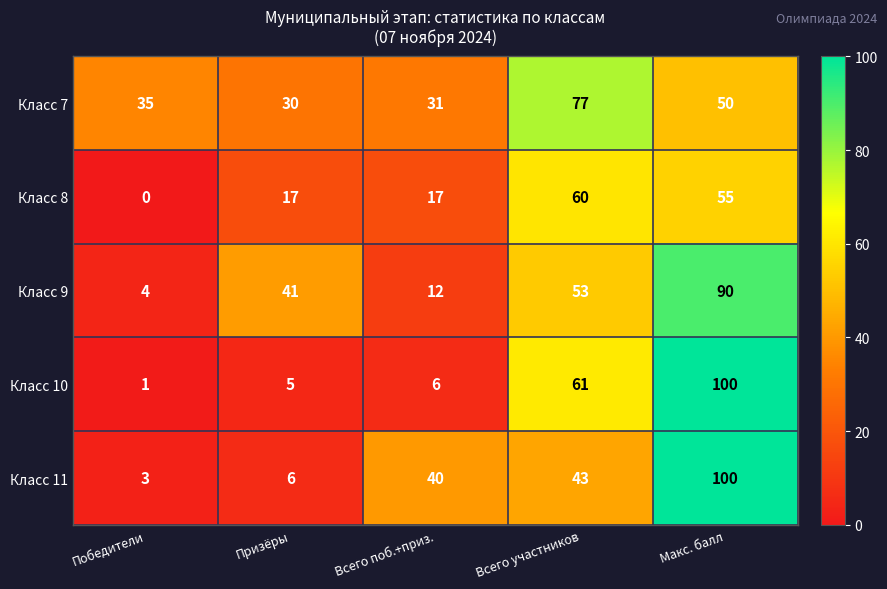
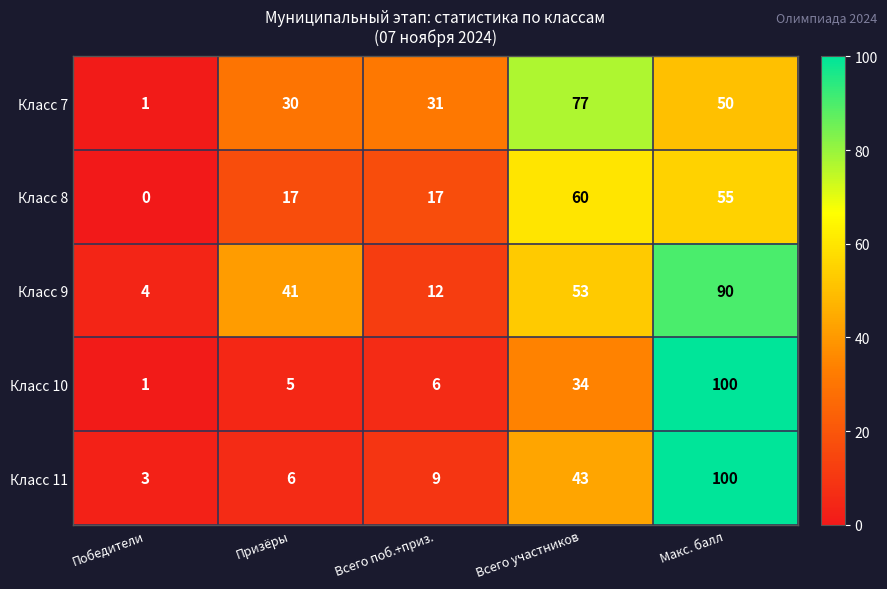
  {
    "Класс 7": {
-     "Победители": 35,
+     "Победители": 1,
      "Призёры": 30,
      "Всего поб.+приз.": 31,
      "Всего участников": 77,
      "Макс. балл": 50
    },
    "Класс 8": {
      "Победители": 0,
      "Призёры": 17,
      "Всего поб.+приз.": 17,
      "Всего участников": 60,
      "Макс. балл": 55
    },
    "Класс 9": {
      "Победители": 4,
      "Призёры": 41,
      "Всего поб.+приз.": 12,
      "Всего участников": 53,
      "Макс. балл": 90
    },
    "Класс 10": {
      "Победители": 1,
      "Призёры": 5,
      "Всего поб.+приз.": 6,
-     "Всего участников": 61,
+     "Всего участников": 34,
      "Макс. балл": 100
    },
    "Класс 11": {
      "Победители": 3,
      "Призёры": 6,
-     "Всего поб.+приз.": 40,
+     "Всего поб.+приз.": 9,
      "Всего участников": 43,
      "Макс. балл": 100
    }
  }
